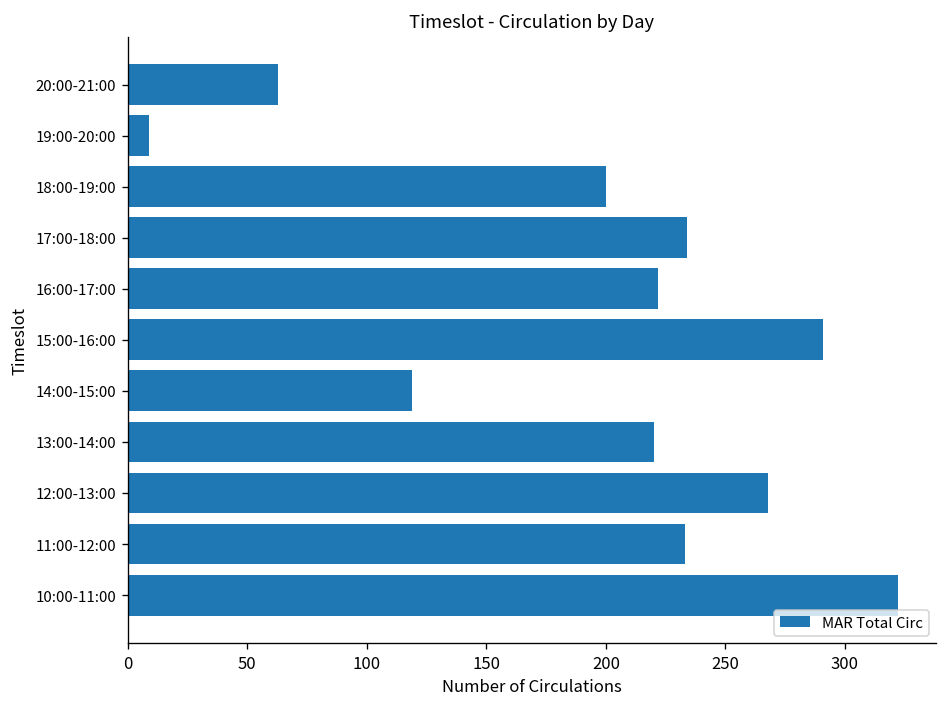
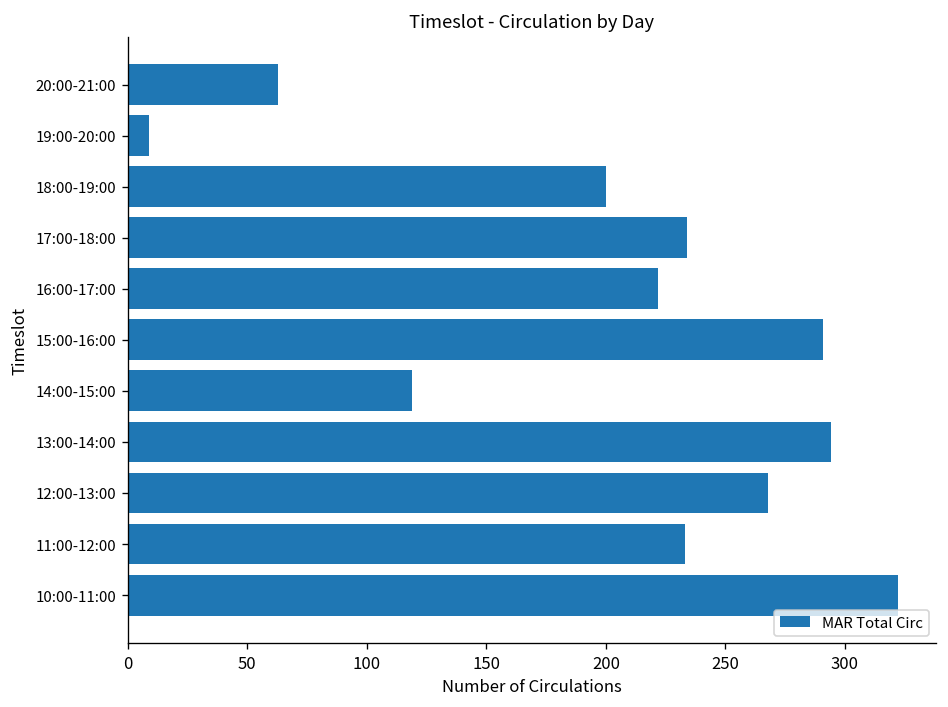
  {
    "20:00-21:00": 63,
    "19:00-20:00": 9,
    "18:00-19:00": 200,
    "17:00-18:00": 234,
    "16:00-17:00": 222,
    "15:00-16:00": 291,
    "14:00-15:00": 119,
-   "13:00-14:00": 220,
+   "13:00-14:00": 294,
    "12:00-13:00": 268,
    "11:00-12:00": 233,
    "10:00-11:00": 322
  }
